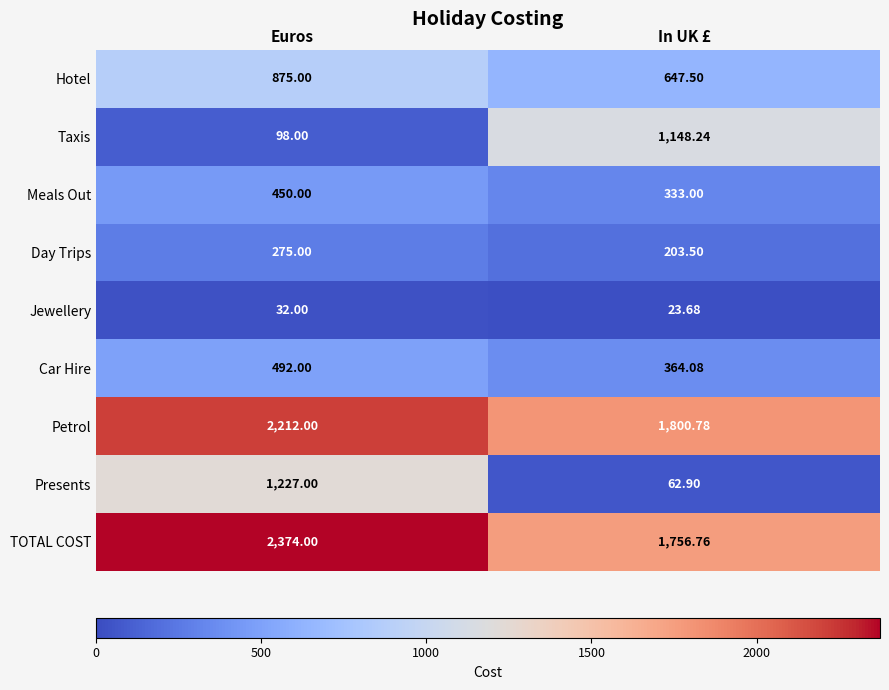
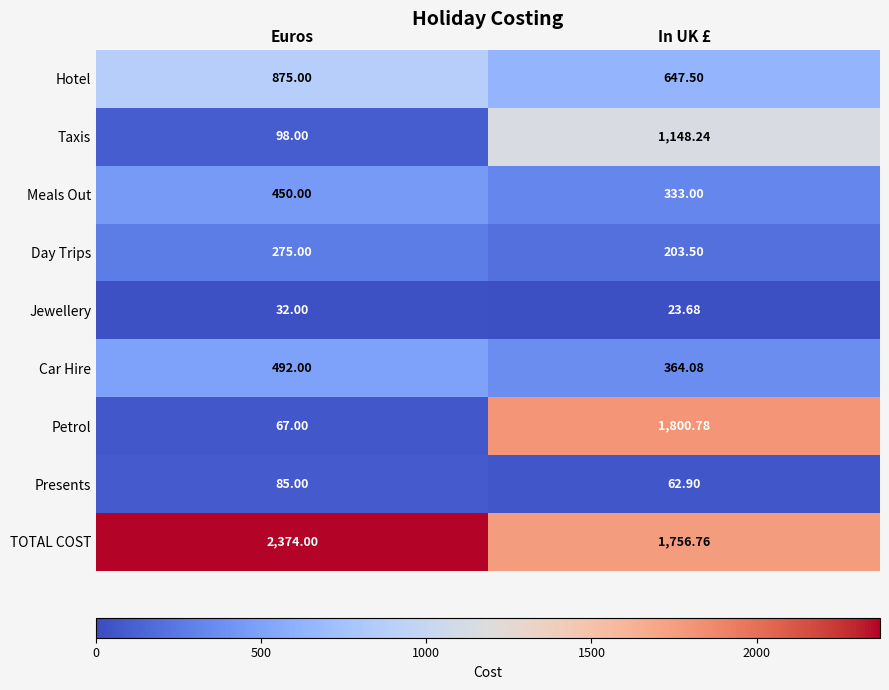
  {
    "Hotel": {
      "Euros": "875.00",
      "In UK £": "647.50"
    },
    "Taxis": {
      "Euros": "98.00",
      "In UK £": "1,148.24"
    },
    "Meals Out": {
      "Euros": "450.00",
      "In UK £": "333.00"
    },
    "Day Trips": {
      "Euros": "275.00",
      "In UK £": "203.50"
    },
    "Jewellery": {
      "Euros": "32.00",
      "In UK £": "23.68"
    },
    "Car Hire": {
      "Euros": "492.00",
      "In UK £": "364.08"
    },
    "Petrol": {
-     "Euros": "2,212.00",
+     "Euros": "67.00",
      "In UK £": "1,800.78"
    },
    "Presents": {
-     "Euros": "1,227.00",
+     "Euros": "85.00",
      "In UK £": "62.90"
    },
    "TOTAL COST": {
      "Euros": "2,374.00",
      "In UK £": "1,756.76"
    }
  }
